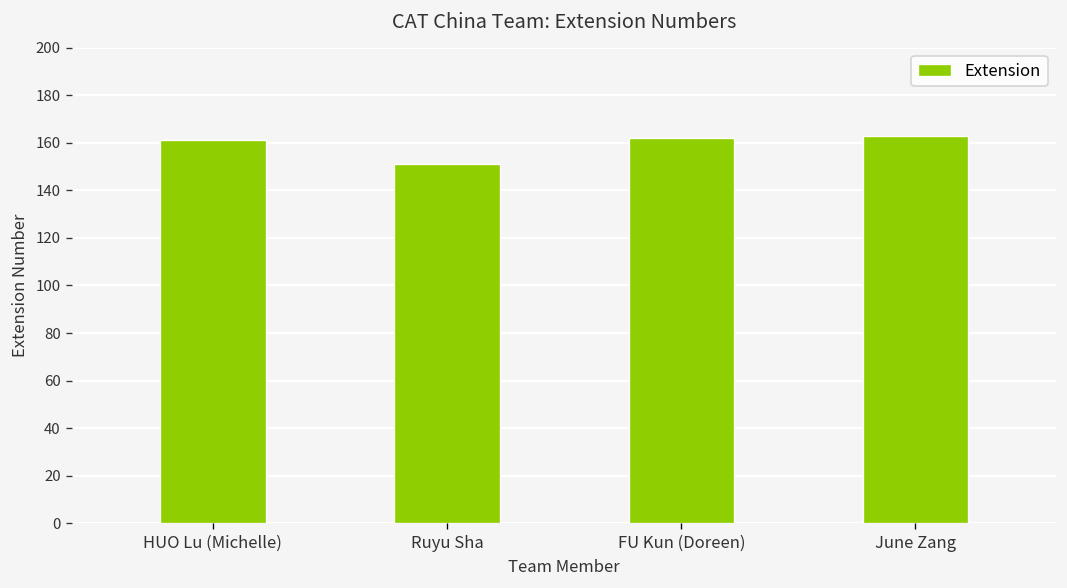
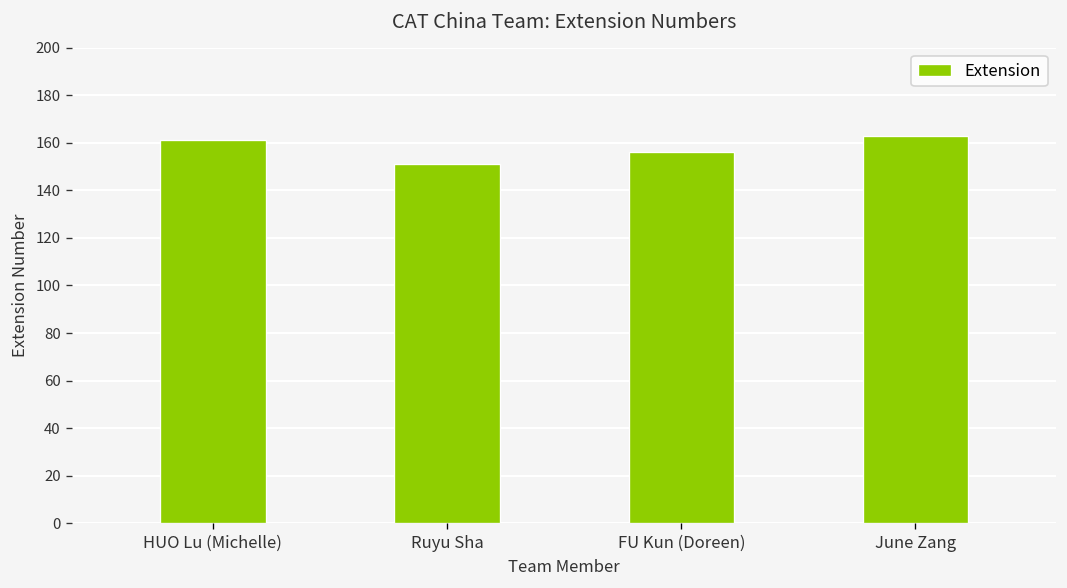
  {
    "HUO Lu (Michelle)": 161,
    "Ruyu Sha": 151,
-   "FU Kun (Doreen)": 162,
+   "FU Kun (Doreen)": 156,
    "June Zang": 163
  }
